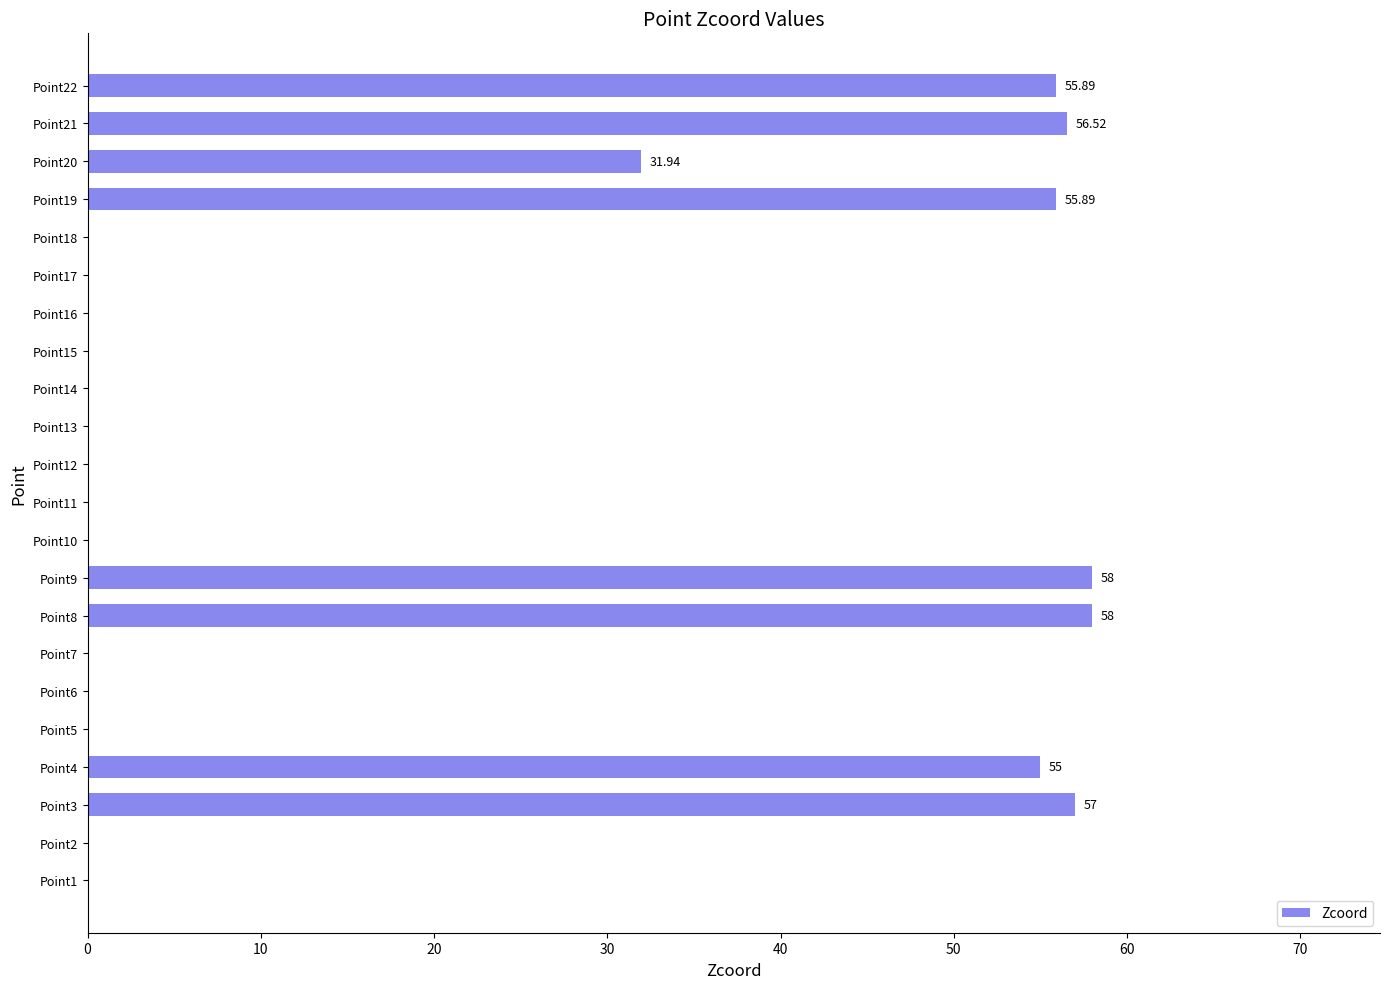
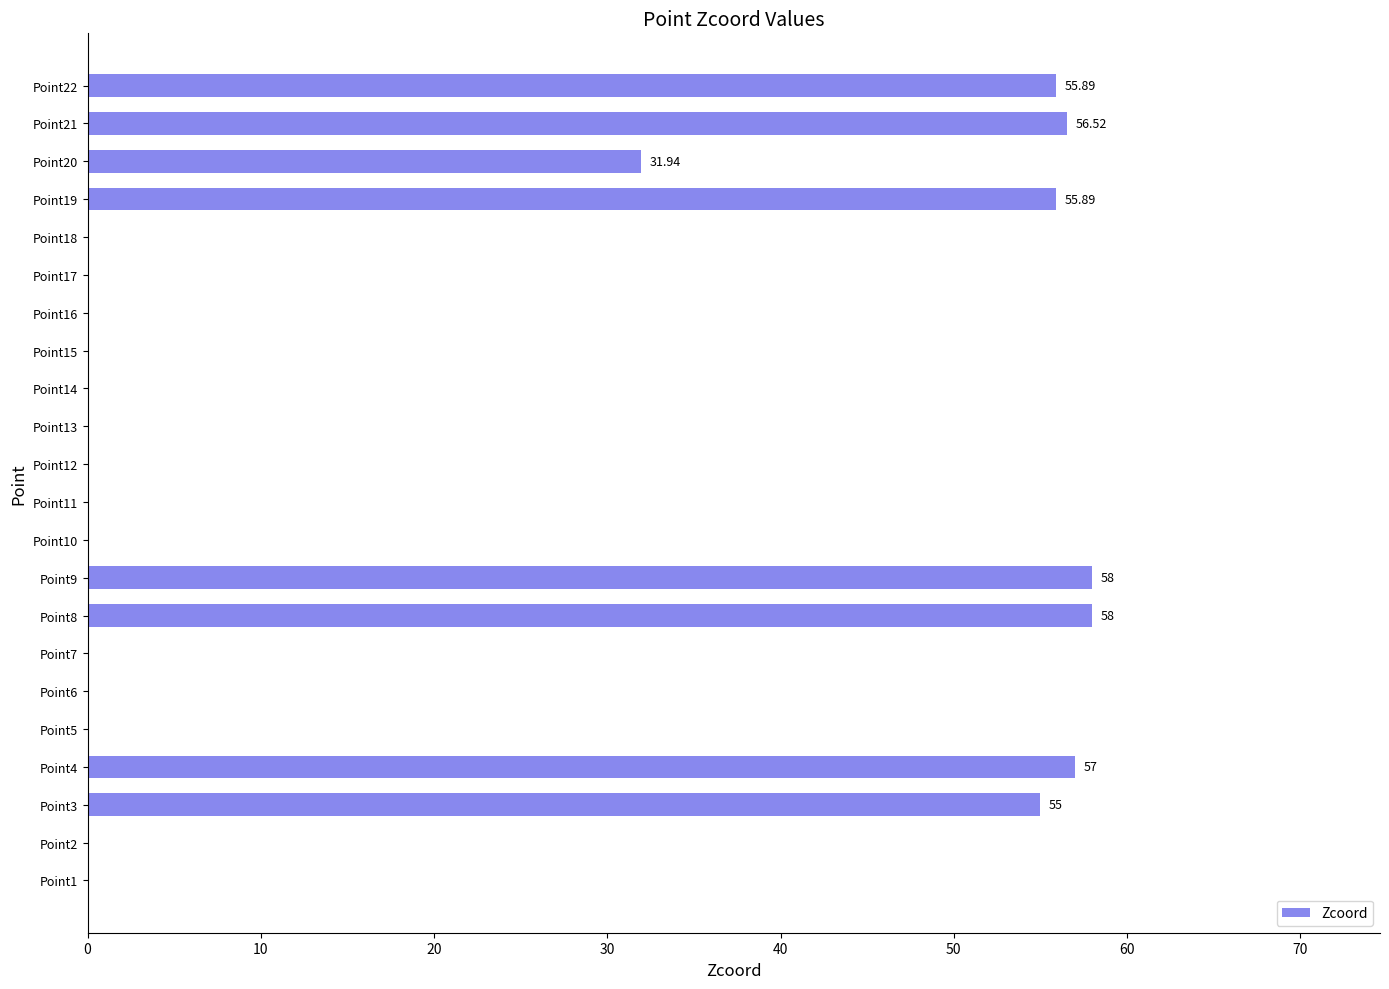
  {
    "Point22": 55.89,
    "Point21": 56.52,
    "Point20": 31.94,
    "Point19": 55.89,
    "Point9": 58,
    "Point8": 58,
-   "Point4": 55,
-   "Point3": 57
+   "Point4": 57,
+   "Point3": 55
  }
